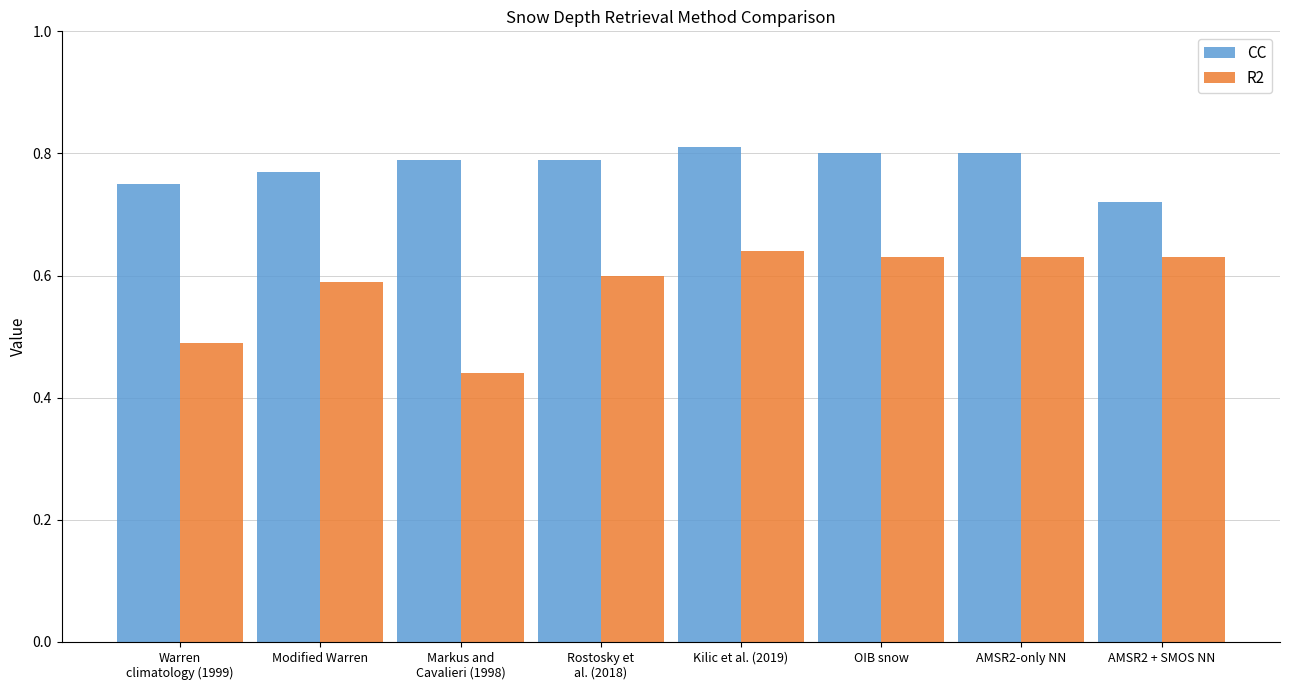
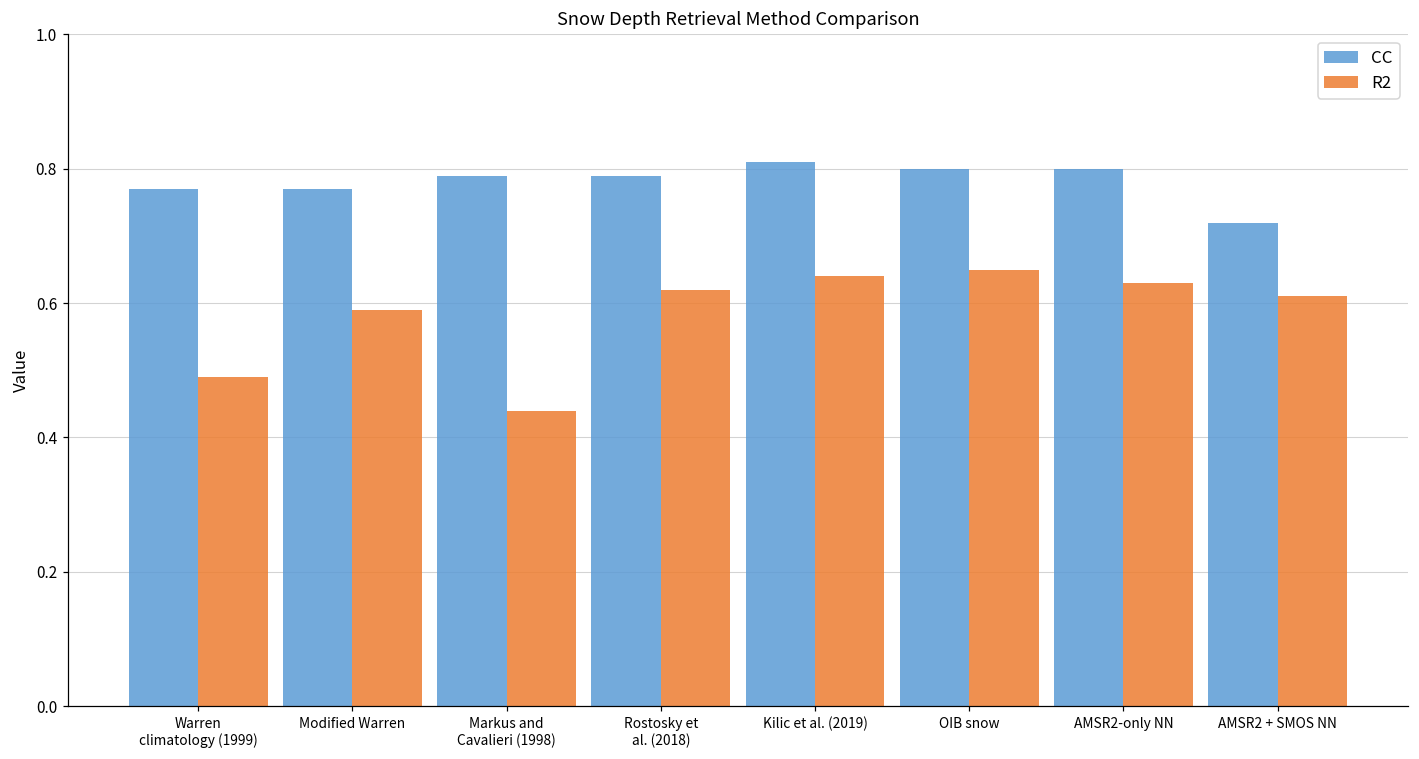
  {
    "CC": {
-     "Warren climatology (1999)": 0.75,
+     "Warren climatology (1999)": 0.77,
      "Modified Warren": 0.77,
      "Markus and Cavalieri (1998)": 0.79,
      "Rostosky et al. (2018)": 0.79,
      "Kilic et al. (2019)": 0.81,
      "OIB snow": 0.80,
      "AMSR2-only NN": 0.80,
      "AMSR2 + SMOS NN": 0.72
    },
    "R2": {
      "Warren climatology (1999)": 0.49,
      "Modified Warren": 0.59,
      "Markus and Cavalieri (1998)": 0.44,
-     "Rostosky et al. (2018)": 0.60,
+     "Rostosky et al. (2018)": 0.62,
      "Kilic et al. (2019)": 0.64,
-     "OIB snow": 0.63,
+     "OIB snow": 0.65,
      "AMSR2-only NN": 0.63,
-     "AMSR2 + SMOS NN": 0.63
+     "AMSR2 + SMOS NN": 0.61
    }
  }
